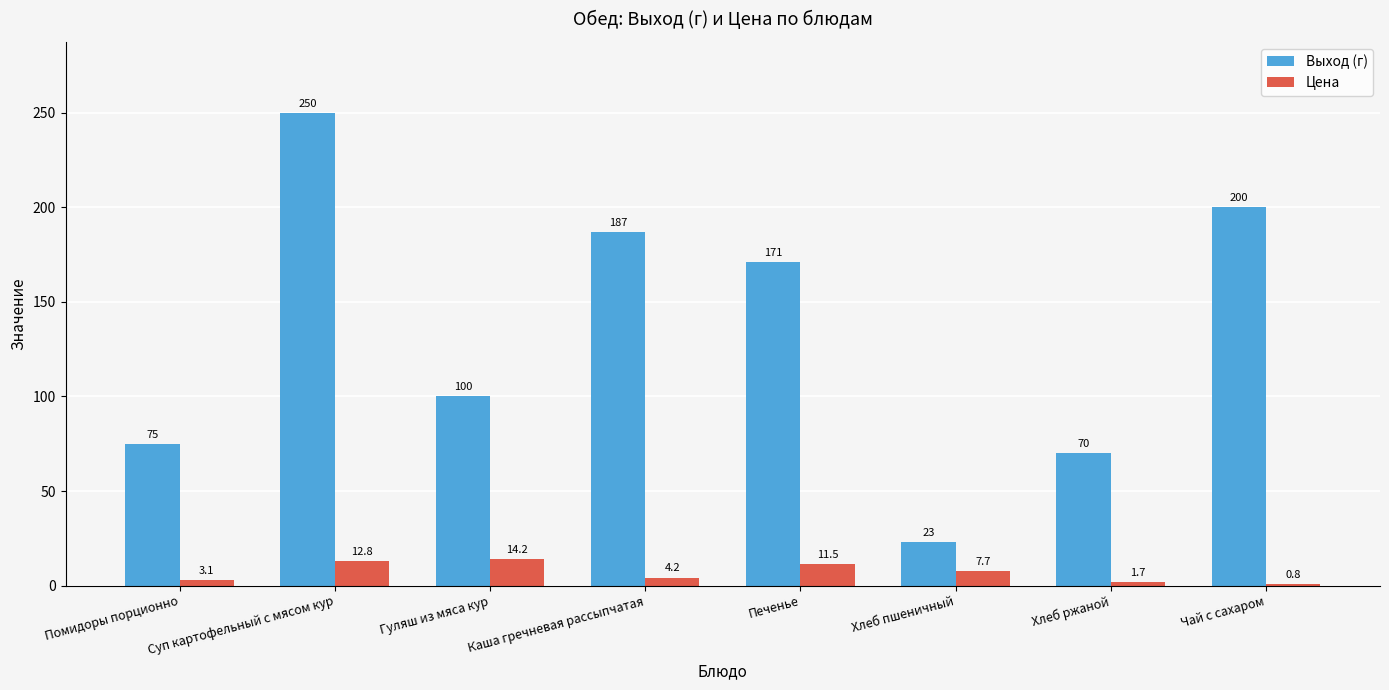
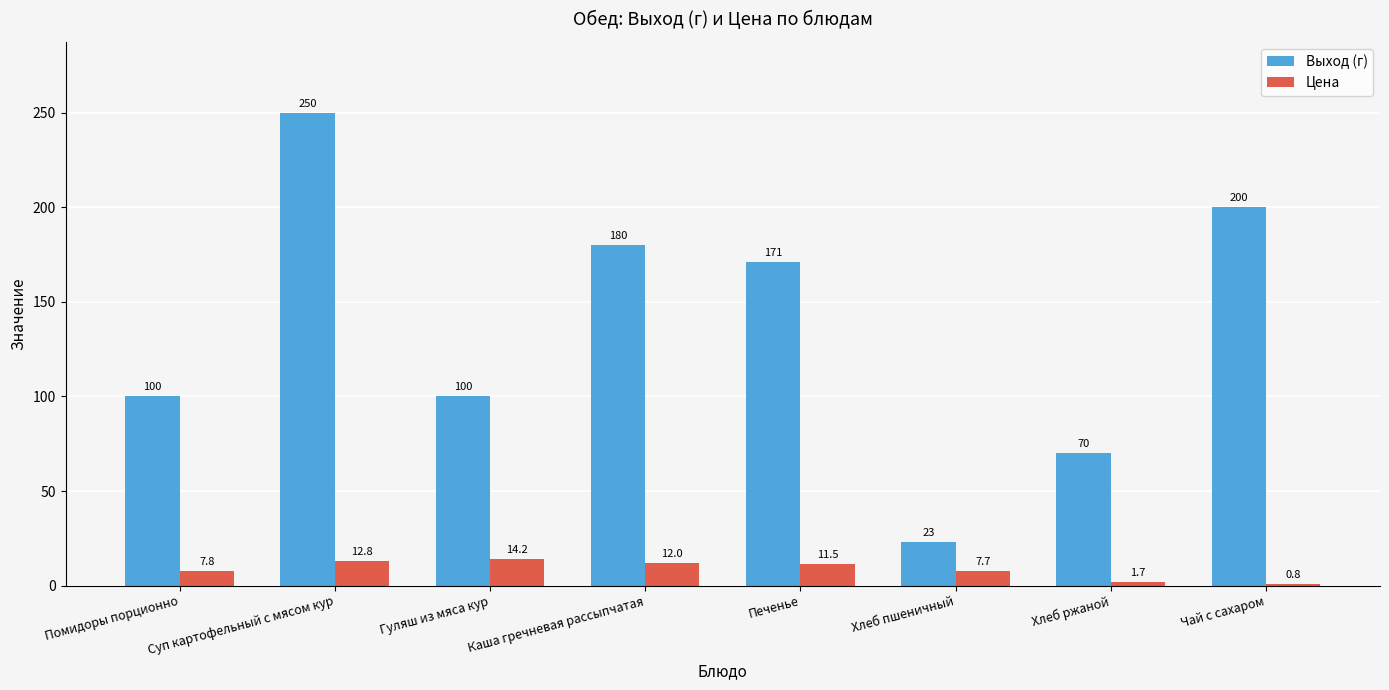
  {
    "Выход (г)": {
-     "Помидоры порционно": 75,
+     "Помидоры порционно": 100,
      "Суп картофельный с мясом кур": 250,
      "Гуляш из мяса кур": 100,
-     "Каша гречневая рассыпчатая": 187,
+     "Каша гречневая рассыпчатая": 180,
      "Печенье": 171,
      "Хлеб пшеничный": 23,
      "Хлеб ржаной": 70,
      "Чай с сахаром": 200
    },
    "Цена": {
-     "Помидоры порционно": 3.1,
+     "Помидоры порционно": 7.8,
      "Суп картофельный с мясом кур": 12.8,
      "Гуляш из мяса кур": 14.2,
-     "Каша гречневая рассыпчатая": 4.2,
+     "Каша гречневая рассыпчатая": 12.0,
      "Печенье": 11.5,
      "Хлеб пшеничный": 7.7,
      "Хлеб ржаной": 1.7,
      "Чай с сахаром": 0.8
    }
  }
